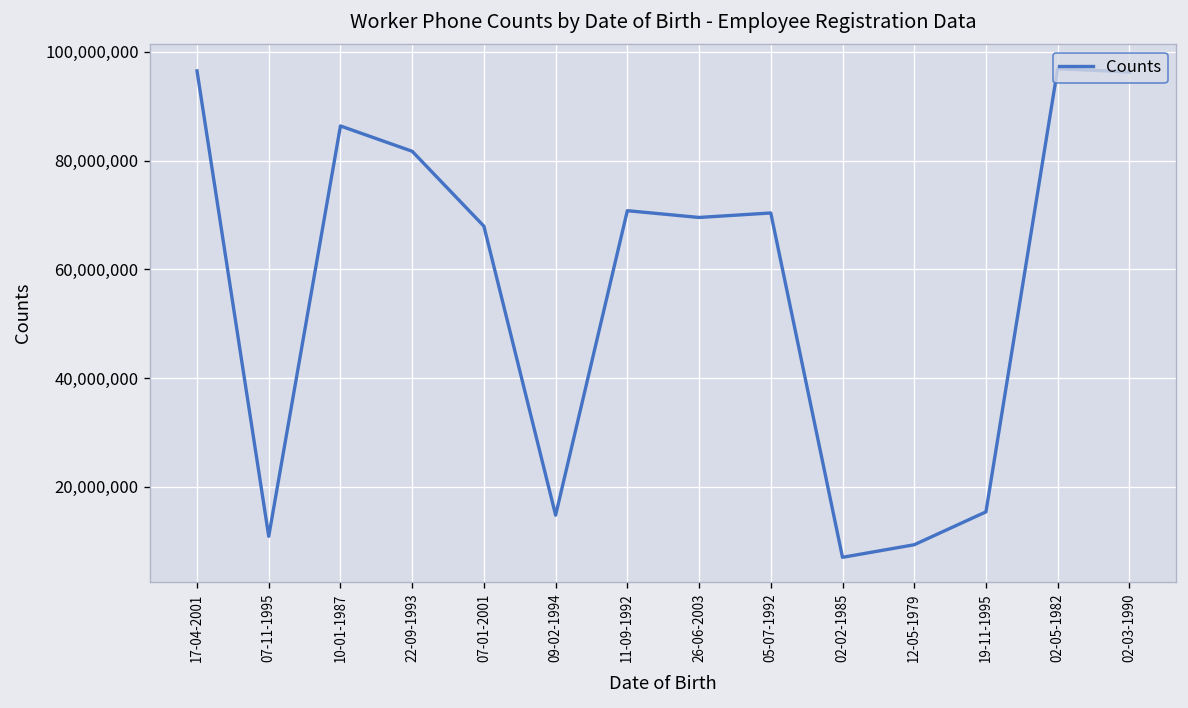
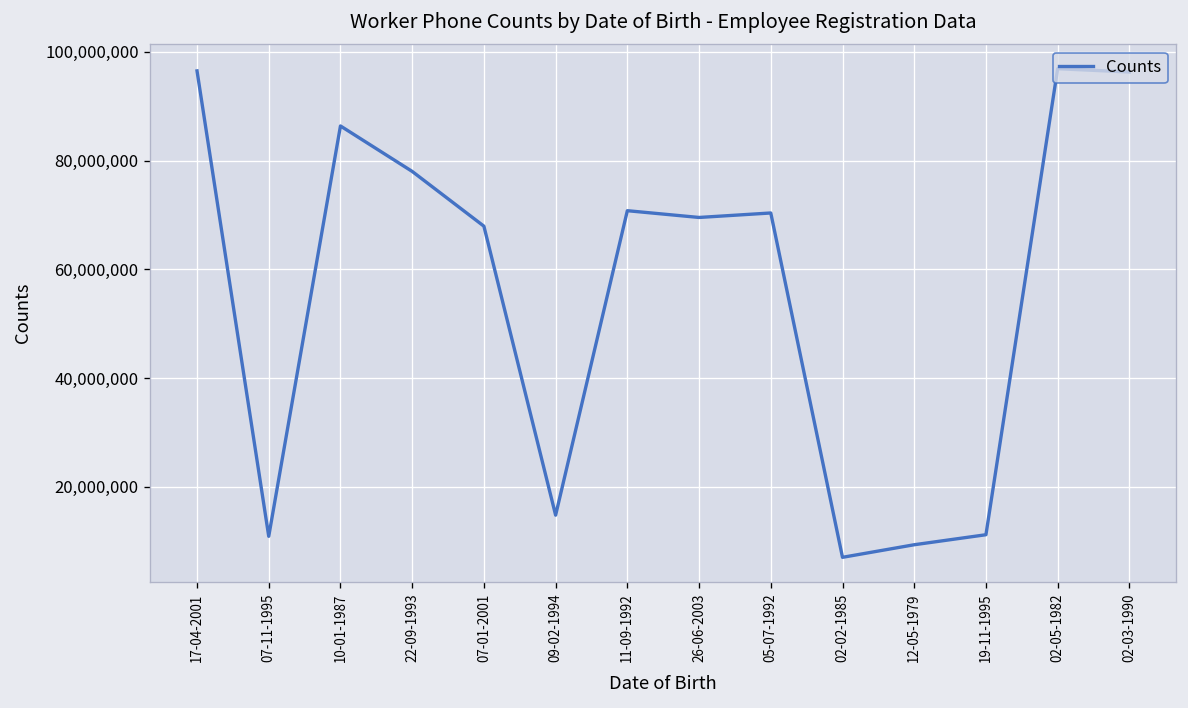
  {
    "17-04-2001": "97,000,000",
    "07-11-1995": "11,000,000",
    "10-01-1987": "86,000,000",
-   "22-09-1993": "82,000,000",
+   "22-09-1993": "78,000,000",
    "07-01-2001": "68,000,000",
    "09-02-1994": "15,000,000",
    "11-09-1992": "71,000,000",
    "26-06-2003": "70,000,000",
    "05-07-1992": "70,000,000",
    "02-02-1985": "7,000,000",
    "12-05-1979": "9,000,000",
-   "19-11-1995": "15,000,000"
+   "19-11-1995": "11,000,000"
  }
